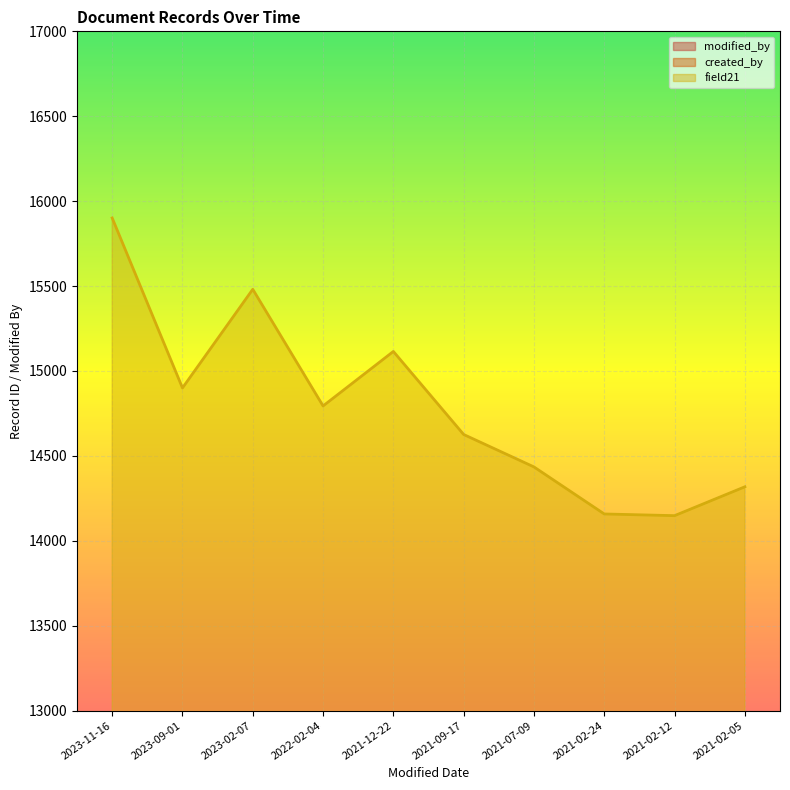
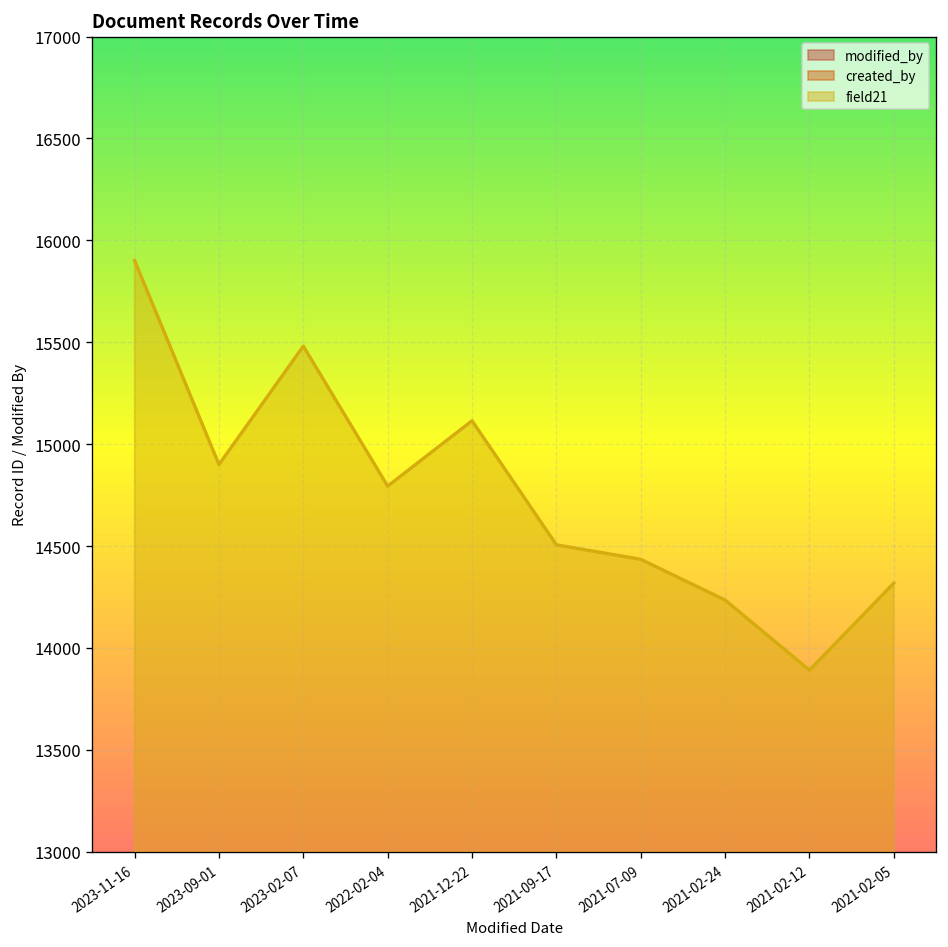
  {
    "field21": {
      "2023-11-16": 15900,
      "2023-09-01": 14900,
      "2023-02-07": 15480,
      "2022-02-04": 14790,
      "2021-12-22": 15120,
-     "2021-09-17": 14630,
+     "2021-09-17": 14510,
      "2021-07-09": 14440,
-     "2021-02-24": 14160,
-     "2021-02-12": 14150,
+     "2021-02-24": 14240,
+     "2021-02-12": 13890,
      "2021-02-05": 14320
    }
  }
